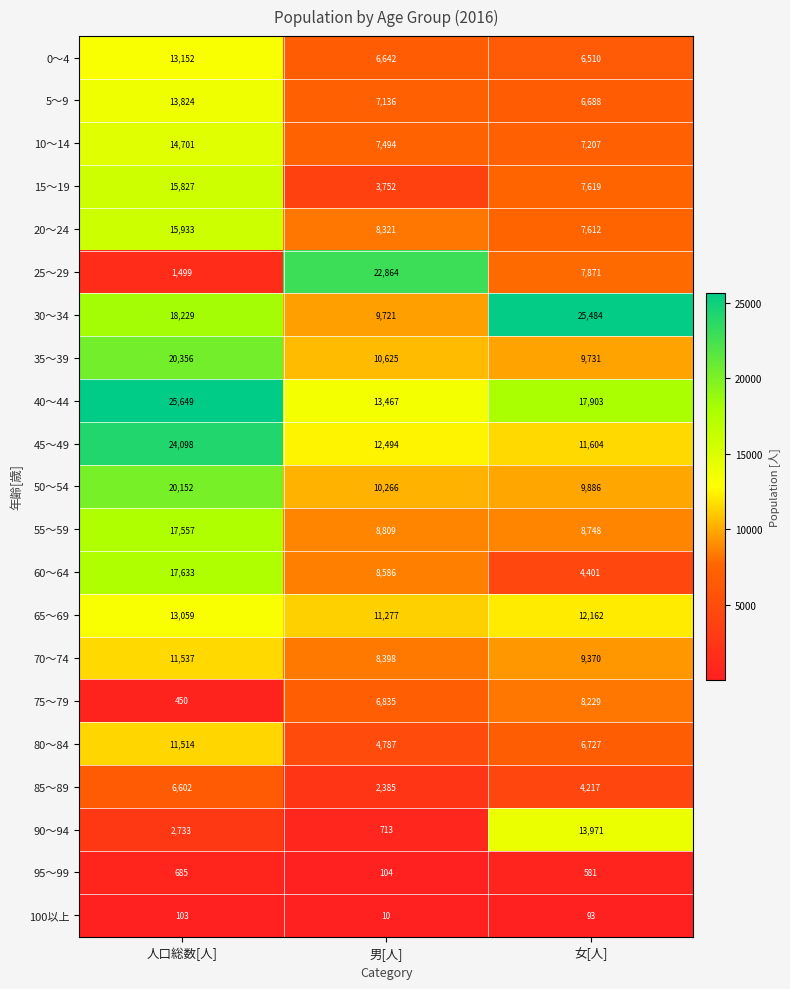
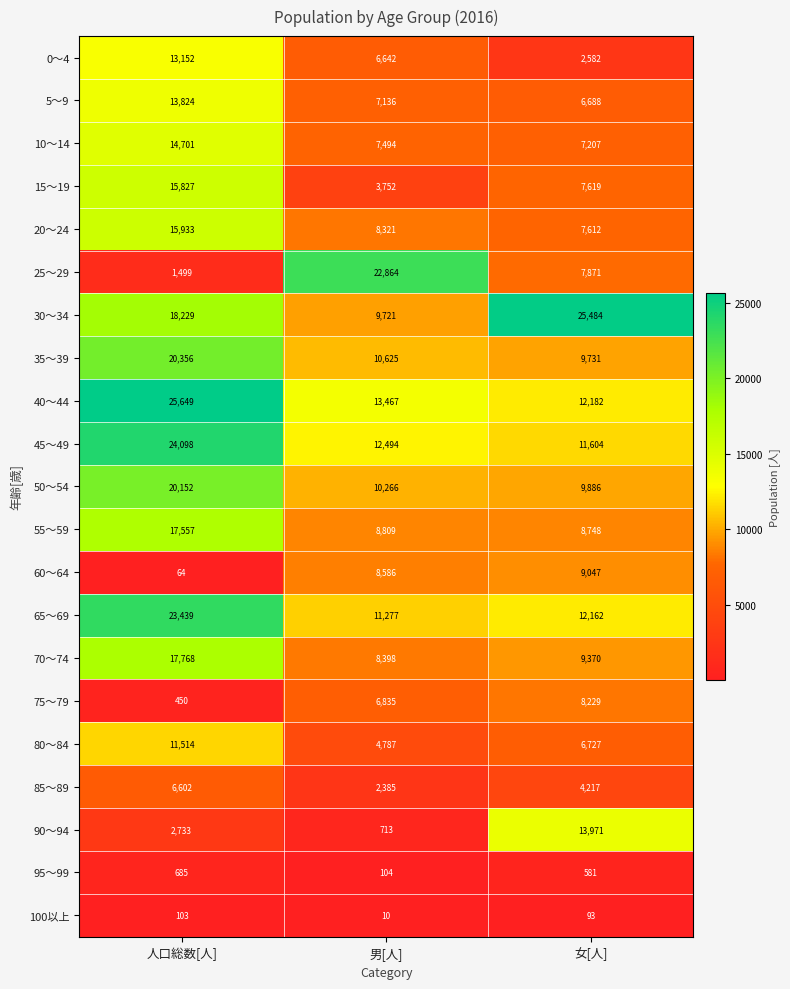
  {
    "0～4": {
      "人口総数[人]": "13,152",
      "男[人]": "6,642",
-     "女[人]": "6,510"
+     "女[人]": "2,582"
    },
    "5～9": {
      "人口総数[人]": "13,824",
      "男[人]": "7,136",
      "女[人]": "6,688"
    },
    "10～14": {
      "人口総数[人]": "14,701",
      "男[人]": "7,494",
      "女[人]": "7,207"
    },
    "15～19": {
      "人口総数[人]": "15,827",
      "男[人]": "3,752",
      "女[人]": "7,619"
    },
    "20～24": {
      "人口総数[人]": "15,933",
      "男[人]": "8,321",
      "女[人]": "7,612"
    },
    "25～29": {
      "人口総数[人]": "1,499",
      "男[人]": "22,864",
      "女[人]": "7,871"
    },
    "30～34": {
      "人口総数[人]": "18,229",
      "男[人]": "9,721",
      "女[人]": "25,484"
    },
    "35～39": {
      "人口総数[人]": "20,356",
      "男[人]": "10,625",
      "女[人]": "9,731"
    },
    "40～44": {
      "人口総数[人]": "25,649",
      "男[人]": "13,467",
-     "女[人]": "17,903"
+     "女[人]": "12,182"
    },
    "45～49": {
      "人口総数[人]": "24,098",
      "男[人]": "12,494",
      "女[人]": "11,604"
    },
    "50～54": {
      "人口総数[人]": "20,152",
      "男[人]": "10,266",
      "女[人]": "9,886"
    },
    "55～59": {
      "人口総数[人]": "17,557",
      "男[人]": "8,809",
      "女[人]": "8,748"
    },
    "60～64": {
-     "人口総数[人]": "17,633",
+     "人口総数[人]": "64",
      "男[人]": "8,586",
-     "女[人]": "4,401"
+     "女[人]": "9,047"
    },
    "65～69": {
-     "人口総数[人]": "13,059",
+     "人口総数[人]": "23,439",
      "男[人]": "11,277",
      "女[人]": "12,162"
    },
    "70～74": {
-     "人口総数[人]": "11,537",
+     "人口総数[人]": "17,768",
      "男[人]": "8,398",
      "女[人]": "9,370"
    },
    "75～79": {
      "人口総数[人]": "450",
      "男[人]": "6,835",
      "女[人]": "8,229"
    },
    "80～84": {
      "人口総数[人]": "11,514",
      "男[人]": "4,787",
      "女[人]": "6,727"
    },
    "85～89": {
      "人口総数[人]": "6,602",
      "男[人]": "2,385",
      "女[人]": "4,217"
    },
    "90～94": {
      "人口総数[人]": "2,733",
      "男[人]": "713",
      "女[人]": "13,971"
    },
    "95～99": {
      "人口総数[人]": "685",
      "男[人]": "104",
      "女[人]": "581"
    },
    "100以上": {
      "人口総数[人]": "103",
      "男[人]": "10",
      "女[人]": "93"
    }
  }
